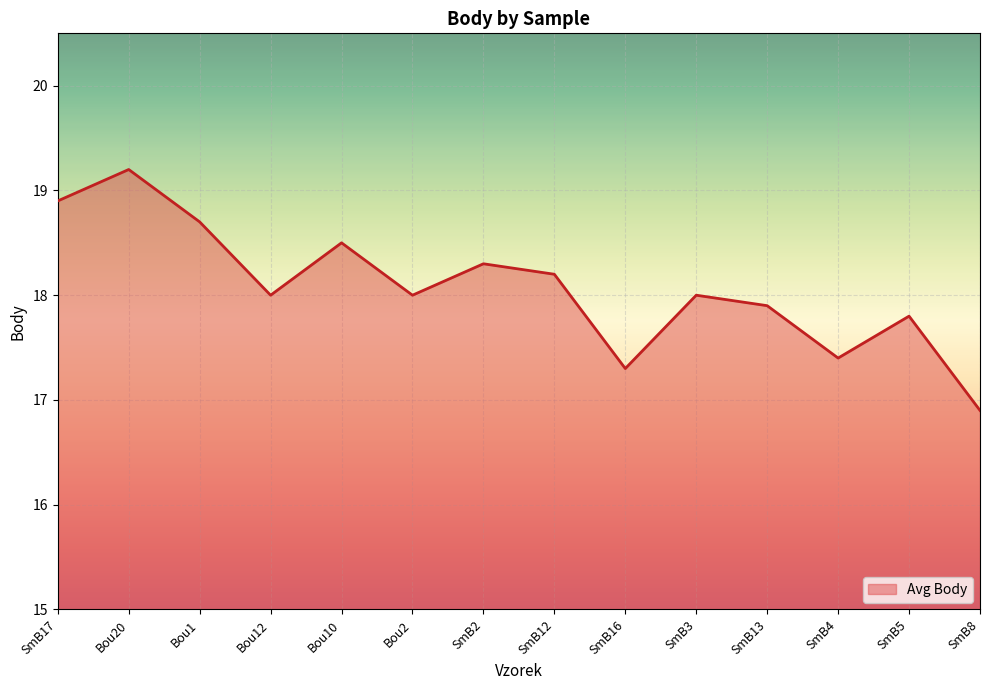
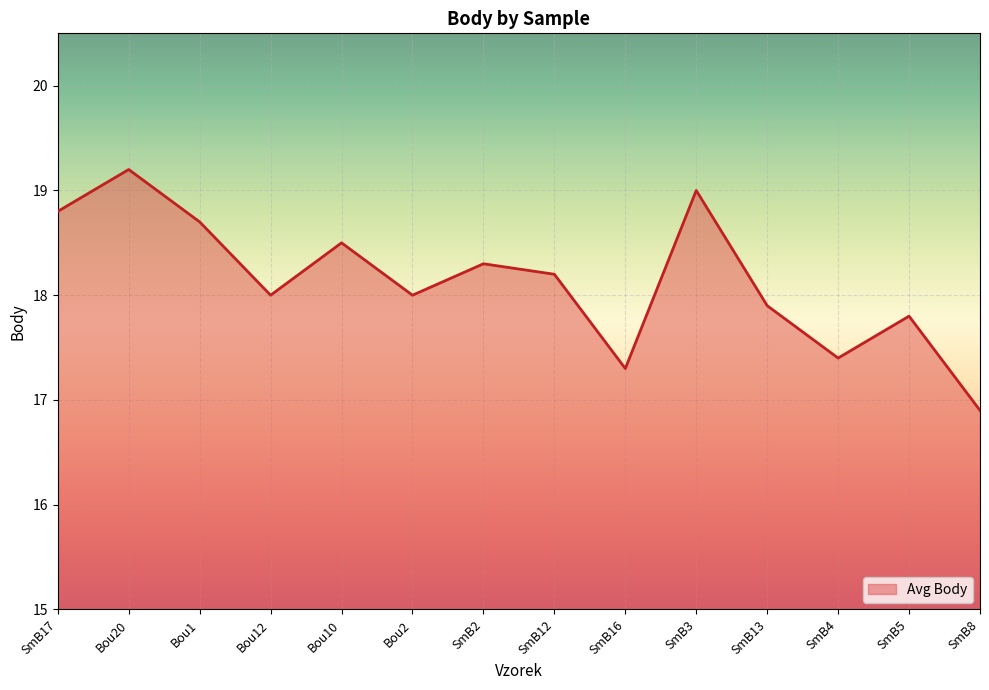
  {
-   "SmB17": 18.9,
+   "SmB17": 18.8,
    "Bou20": 19.2,
    "Bou1": 18.7,
    "Bou12": 18.0,
    "Bou10": 18.5,
    "Bou2": 18.0,
    "SmB2": 18.3,
    "SmB12": 18.2,
    "SmB16": 17.3,
-   "SmB3": 18,
+   "SmB3": 19,
    "SmB13": 17.9,
    "SmB4": 17.4,
    "SmB5": 17.8,
    "SmB8": 16.9
  }
